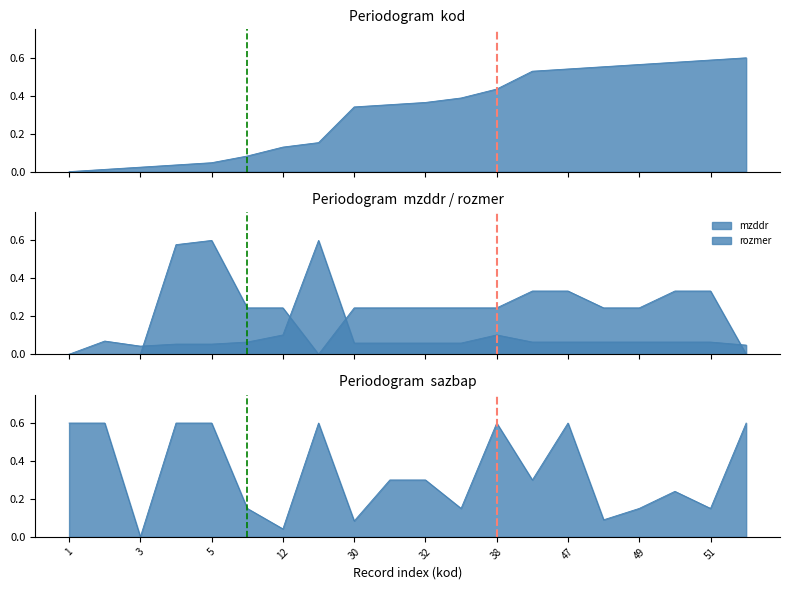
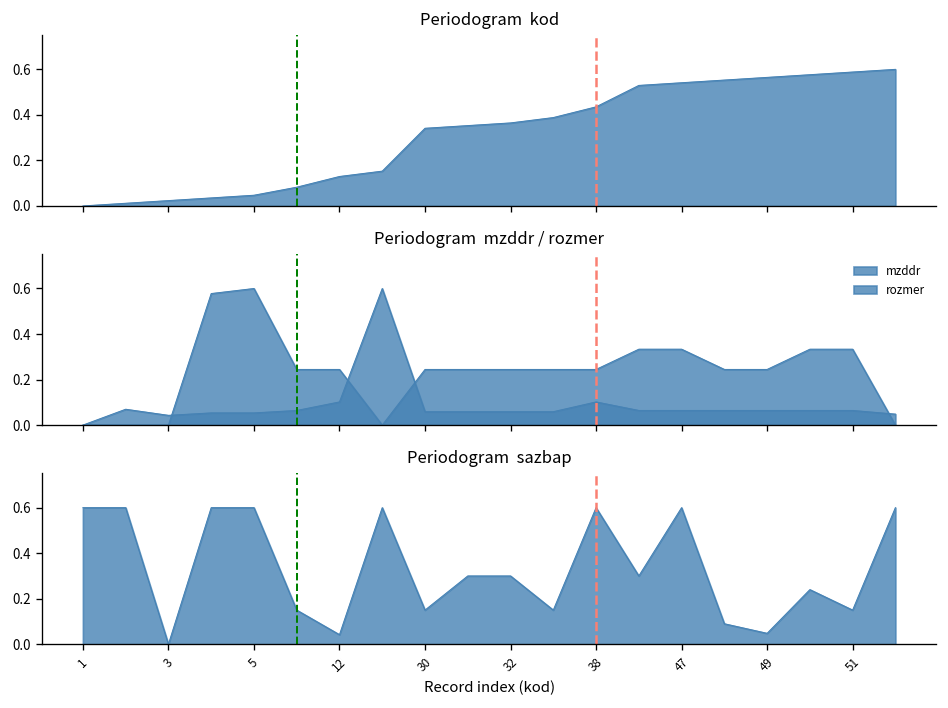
  {
    "Periodogram sazbap": {
      "12": 0.04,
-     "30": 0.08,
+     "30": 0.15,
      "32": 0.30,
      "38": 0.60,
      "47": 0.60,
-     "49": 0.15,
+     "49": 0.05,
      "51": 0.15
    }
  }
